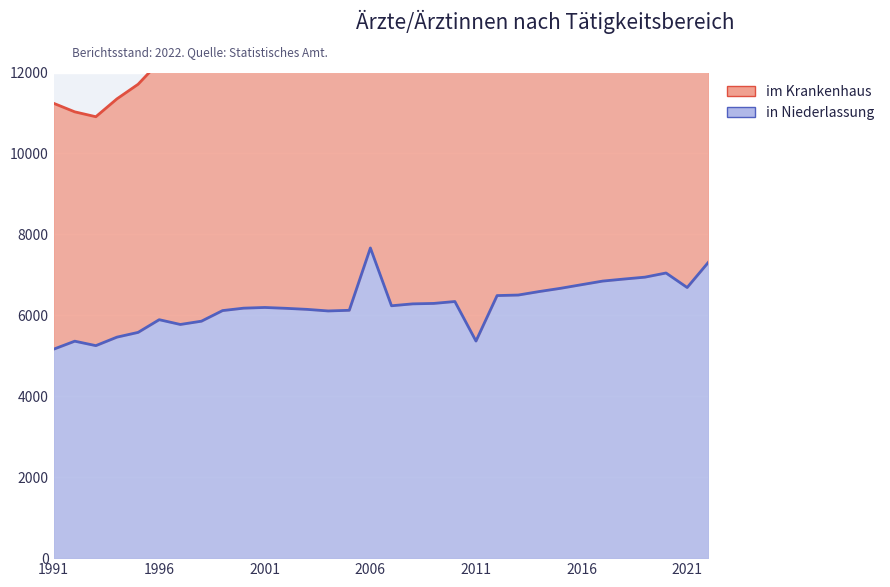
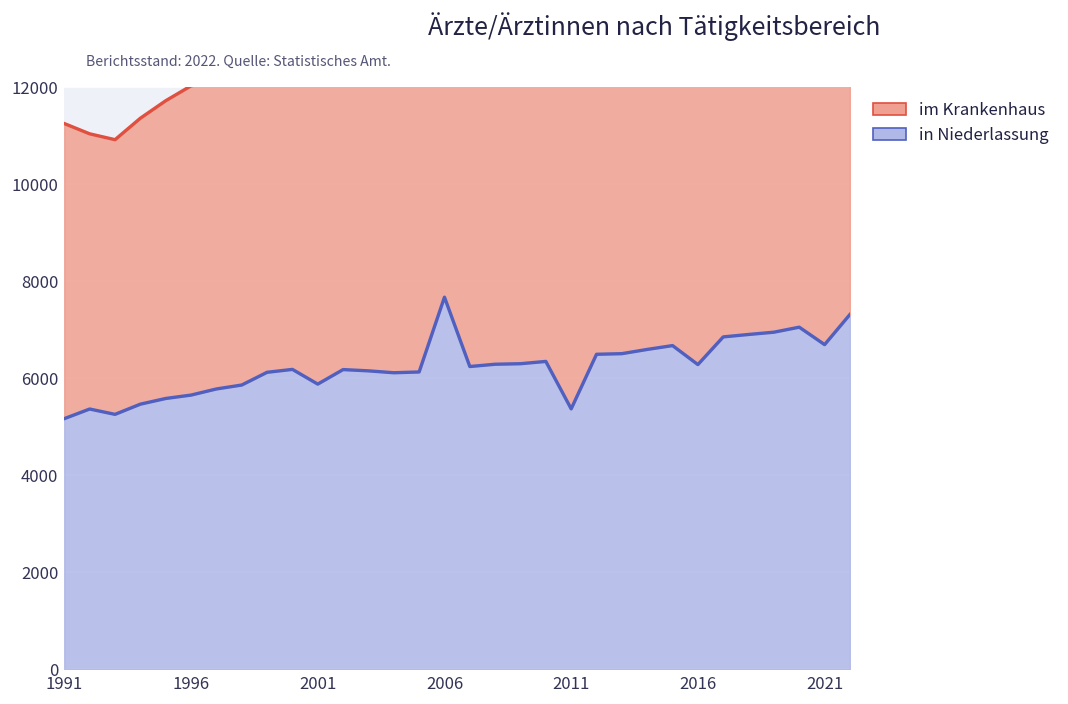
  {
    "in Niederlassung": {
      "1991": 5200,
-     "1996": 5900,
-     "2001": 6200,
+     "1996": 5600,
+     "2001": 5900,
      "2006": 7700,
      "2011": 5400,
-     "2016": 6800,
+     "2016": 6300,
      "2021": 6700
    },
    "im Krankenhaus": {
      "1991": 6100
    }
  }
